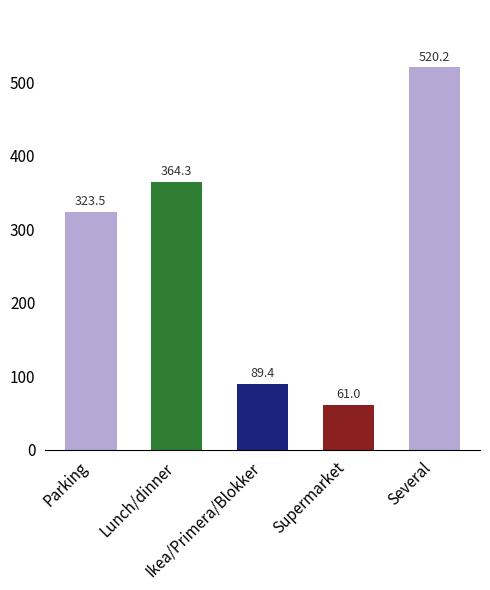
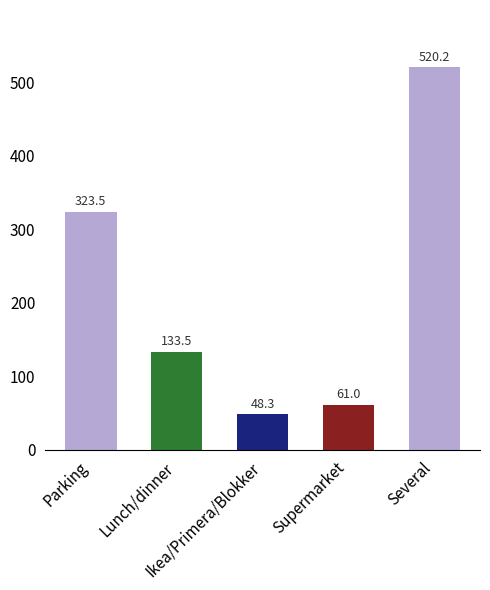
  {
    "Parking": 323.5,
-   "Lunch/dinner": 364.3,
-   "Ikea/Primera/Blokker": 89.4,
+   "Lunch/dinner": 133.5,
+   "Ikea/Primera/Blokker": 48.3,
    "Supermarket": 61.0,
    "Several": 520.2
  }
